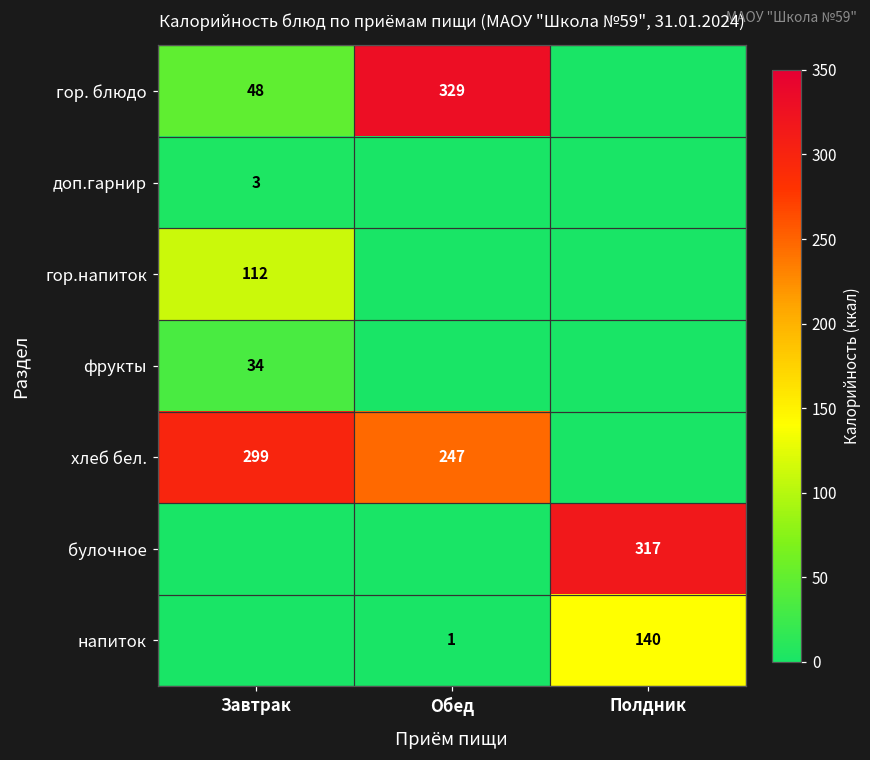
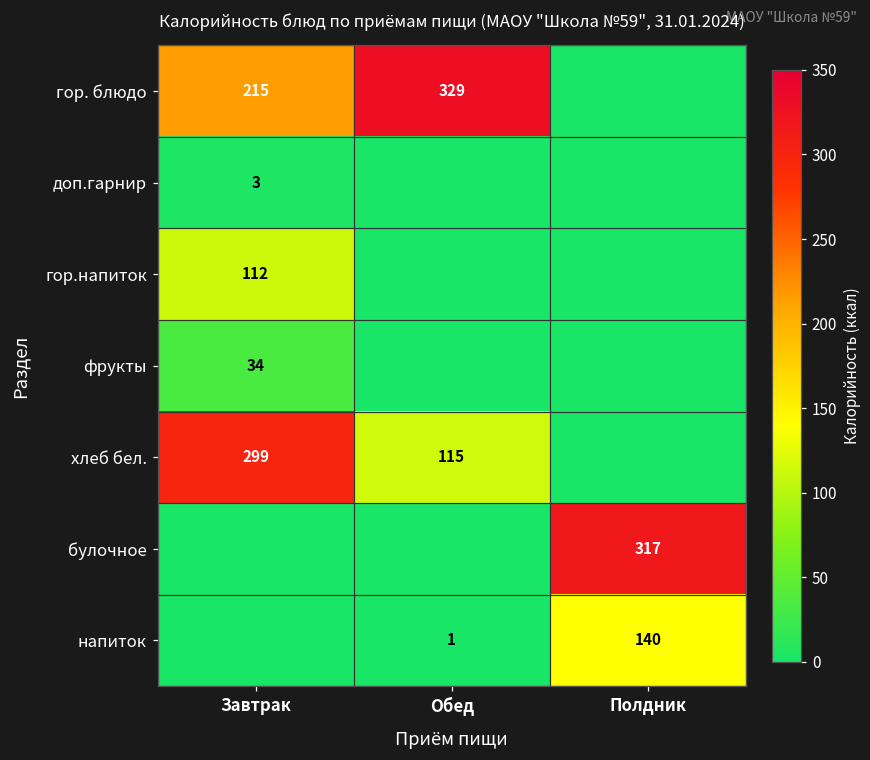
  {
    "гор. блюдо": {
-     "Завтрак": 48,
+     "Завтрак": 215,
      "Обед": 329
    },
    "доп.гарнир": {
      "Завтрак": 3
    },
    "гор.напиток": {
      "Завтрак": 112
    },
    "фрукты": {
      "Завтрак": 34
    },
    "хлеб бел.": {
      "Завтрак": 299,
-     "Обед": 247
+     "Обед": 115
    },
    "булочное": {
      "Полдник": 317
    },
    "напиток": {
      "Обед": 1,
      "Полдник": 140
    }
  }
